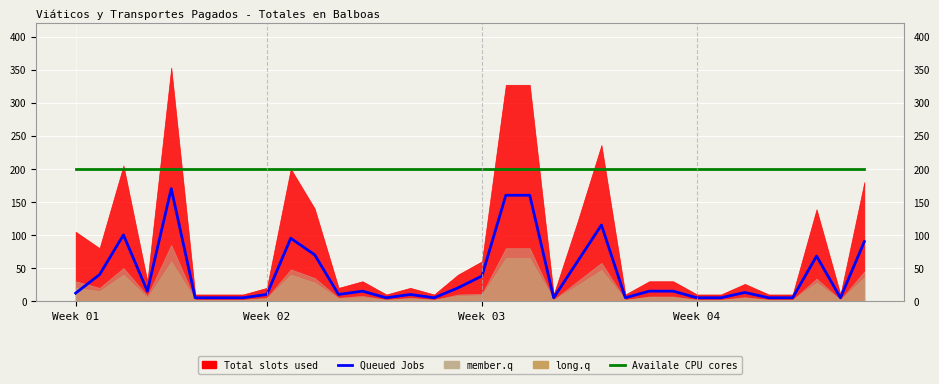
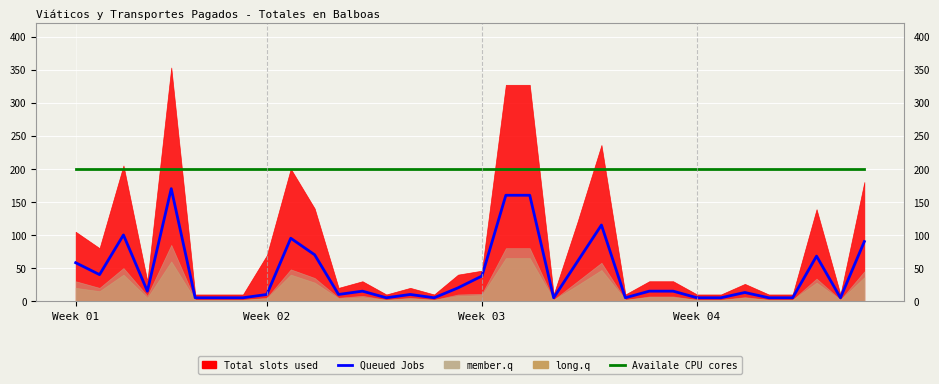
  {
    "Availale CPU cores": {
      "Week 01": 200,
      "Week 02": 200,
      "Week 03": 200,
      "Week 04": 200
    },
    "Total slots used": {
      "Week 01": 100,
-     "Week 02": 20,
-     "Week 03": 60,
+     "Week 02": 70,
+     "Week 03": 50,
      "Week 04": 10
    },
    "Queued Jobs": {
-     "Week 01": 10,
+     "Week 01": 60,
      "Week 02": 10,
      "Week 03": 40
    }
  }
